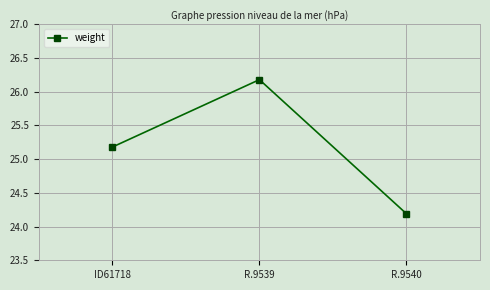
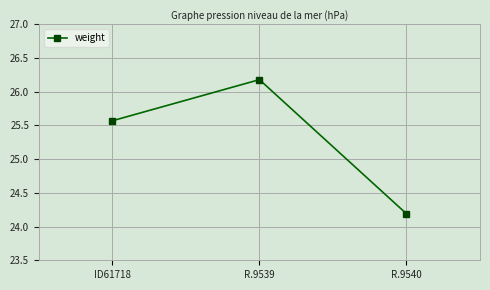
  {
-   "ID61718": 25.2,
+   "ID61718": 25.6,
    "R.9539": 26.2,
    "R.9540": 24.2
  }
